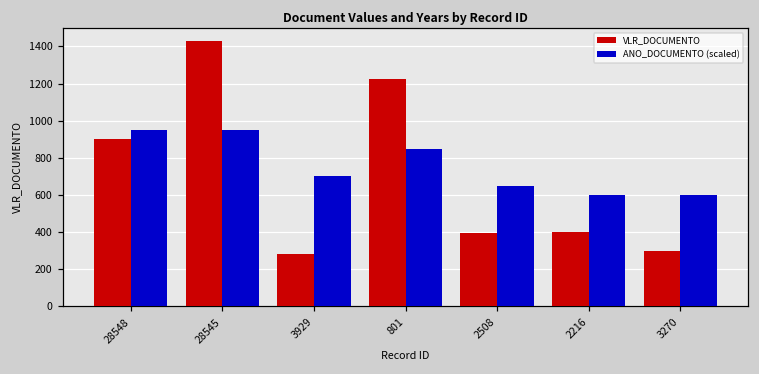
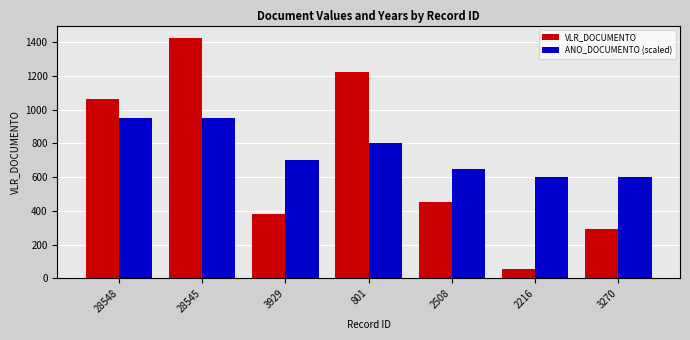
  {
    "VLR_DOCUMENTO": {
-     "28548": 900,
+     "28548": 1060,
      "28545": 1430,
-     "3929": 280,
+     "3929": 380,
      "801": 1220,
-     "2508": 390,
-     "2216": 400,
+     "2508": 450,
+     "2216": 60,
      "3270": 300
    },
    "ANO_DOCUMENTO (scaled)": {
      "28548": 950,
      "28545": 950,
      "3929": 700,
-     "801": 850,
+     "801": 800,
      "2508": 650,
      "2216": 600,
      "3270": 600
    }
  }
